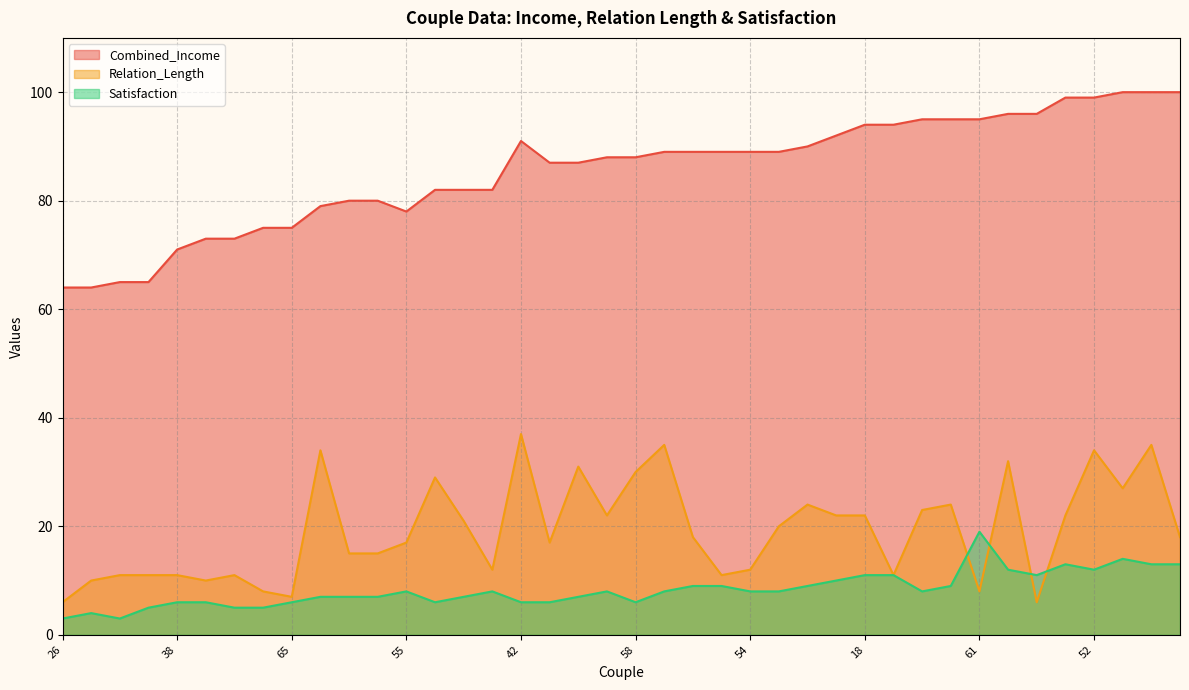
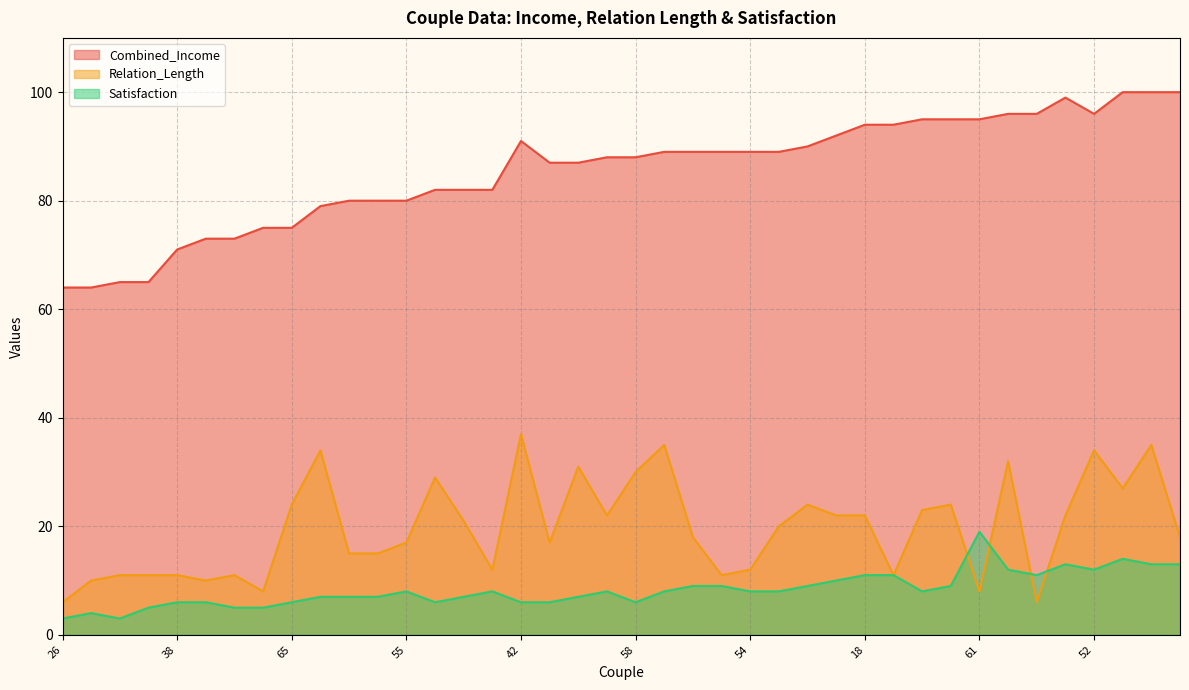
  {
    "Combined_Income": {
      "65": 75,
-     "55": 78,
+     "55": 80,
      "42": 91,
      "58": 88,
      "54": 89,
      "61": 95,
-     "52": 99
+     "52": 96
    },
    "Relation_Length": {
-     "65": 7,
+     "65": 24,
      "55": 17,
      "42": 37,
      "58": 30,
      "54": 12,
      "61": 8,
      "52": 34
    },
    "Satisfaction": {
      "65": 6,
      "55": 8,
      "42": 6,
      "58": 6,
      "54": 8,
      "61": 19,
      "52": 12
    }
  }
